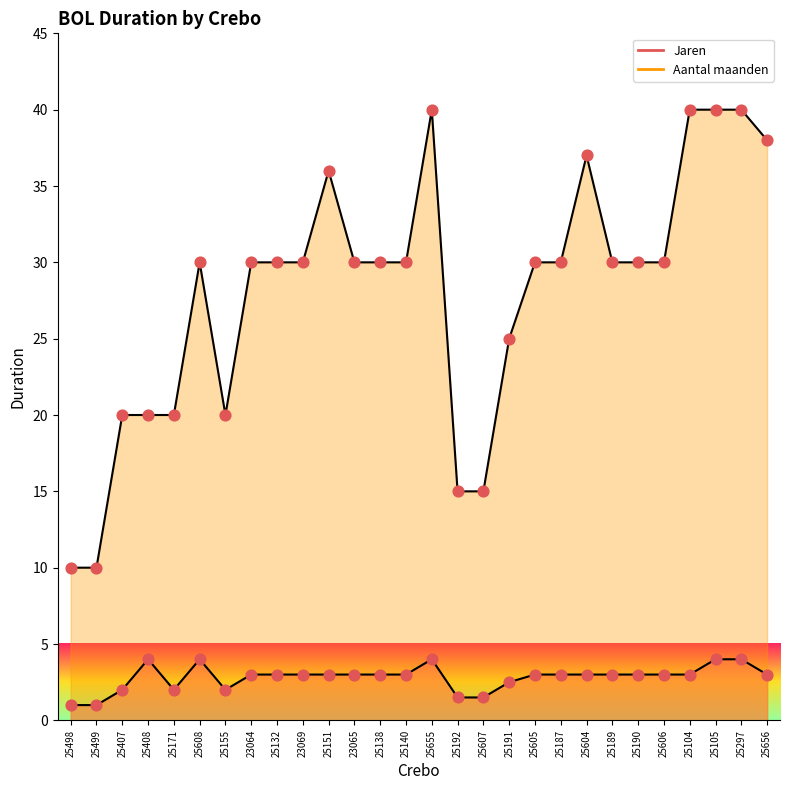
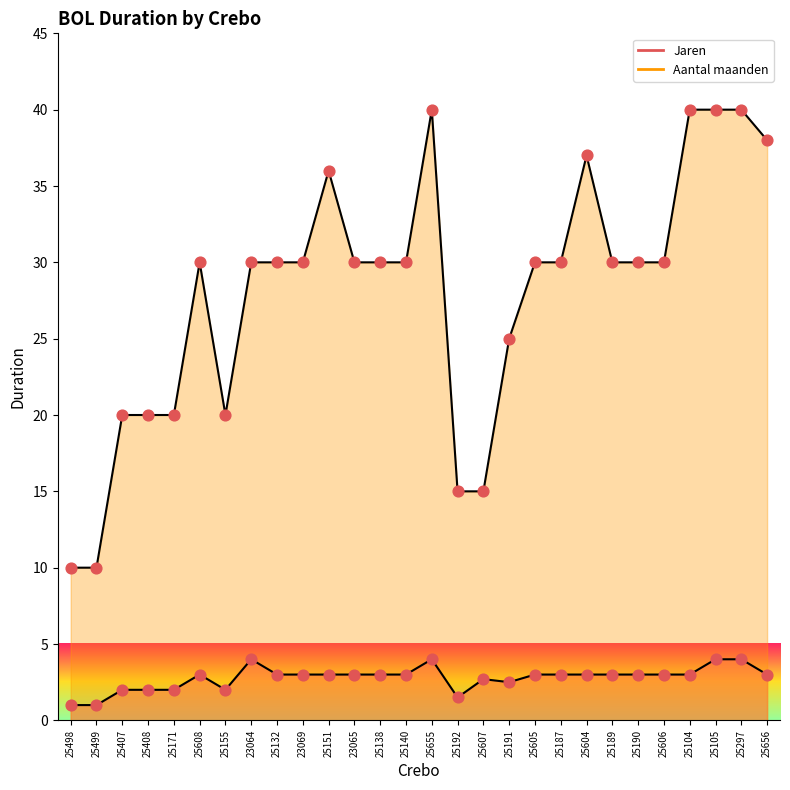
  {
    "Jaren": {
      "25498": 1.0,
      "25499": 1.0,
      "25407": 2.0,
-     "25408": 4,
+     "25408": 2,
      "25171": 2.0,
-     "25608": 4,
+     "25608": 3,
      "25155": 2.0,
-     "23064": 3,
+     "23064": 4,
      "25132": 3.0,
      "23069": 3.0,
      "25151": 3.0,
      "23065": 3.0,
      "25138": 3.0,
      "25140": 3.0,
      "25655": 4.0,
      "25192": 1.5,
-     "25607": 1.5,
+     "25607": 2.7,
      "25191": 2.5,
      "25605": 3.0,
      "25187": 3.0,
      "25604": 3.0,
      "25189": 3.0,
      "25190": 3.0,
      "25606": 3.0,
      "25104": 3.0,
      "25105": 4.0,
      "25297": 4.0,
      "25656": 3.0
    },
    "Aantal maanden": {
      "25498": 10.0,
      "25499": 10.0,
      "25407": 20.0,
      "25408": 20.0,
      "25171": 20.0,
      "25608": 30.0,
      "25155": 20.0,
      "23064": 30.0,
      "25132": 30.0,
      "23069": 30.0,
      "25151": 36.0,
      "23065": 30.0,
      "25138": 30.0,
      "25140": 30.0,
      "25655": 40.0,
      "25192": 15.0,
      "25607": 15.0,
      "25191": 25.0,
      "25605": 30.0,
      "25187": 30.0,
      "25604": 37.0,
      "25189": 30.0,
      "25190": 30.0,
      "25606": 30.0,
      "25104": 40.0,
      "25105": 40.0,
      "25297": 40.0,
      "25656": 38.0
    }
  }
